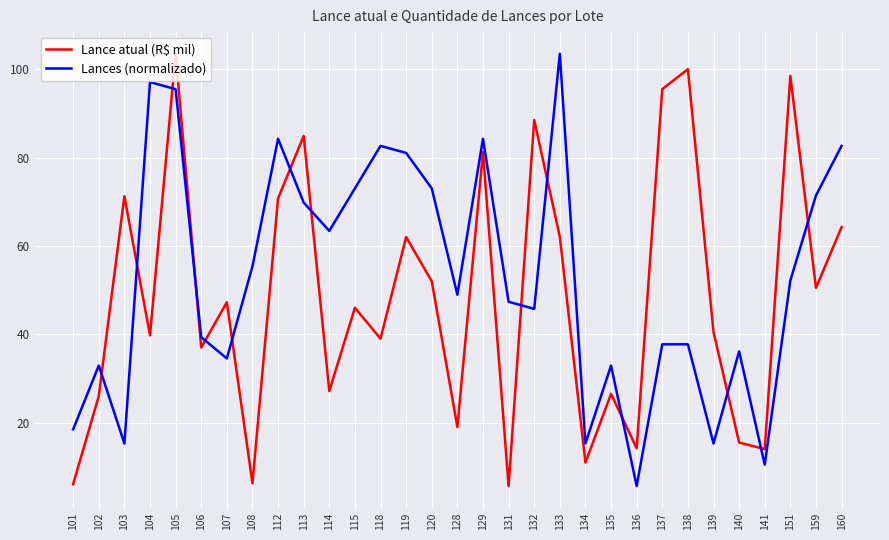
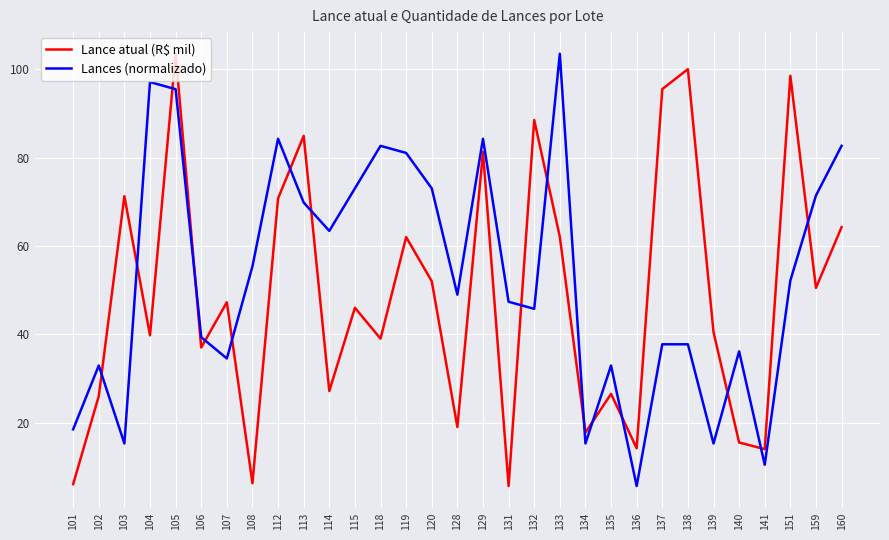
  {
    "Lance atual (R$ mil)": {
      "101": 6,
      "102": 26,
      "103": 71,
      "104": 40,
      "106": 37,
      "107": 47,
      "108": 6,
      "112": 71,
      "113": 85,
      "114": 27,
      "115": 46,
      "118": 39,
      "119": 62,
      "120": 52,
      "128": 19,
      "129": 81,
      "131": 6,
      "132": 89,
      "133": 62,
-     "134": 11,
+     "134": 18,
      "135": 27,
      "136": 14,
      "137": 96,
      "138": 100,
      "139": 41,
      "140": 16,
      "141": 14,
      "151": 99,
      "159": 51,
      "160": 64
    },
    "Lances (normalizado)": {
      "101": 18,
      "102": 33,
      "103": 15,
      "104": 97,
      "105": 95,
      "106": 39,
      "107": 35,
      "108": 55,
      "112": 84,
      "113": 70,
      "114": 63,
      "115": 73,
      "118": 83,
      "119": 81,
      "120": 73,
      "128": 49,
      "129": 84,
      "131": 47,
      "132": 46,
      "133": 104,
      "134": 15,
      "135": 33,
      "136": 6,
      "137": 38,
      "138": 38,
      "139": 15,
      "140": 36,
      "141": 10,
      "151": 52,
      "159": 71,
      "160": 83
    }
  }
